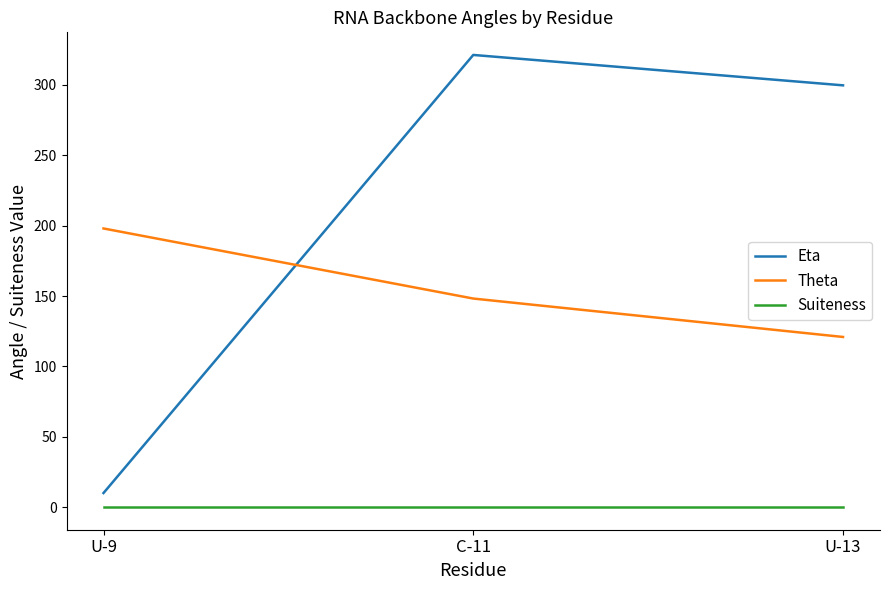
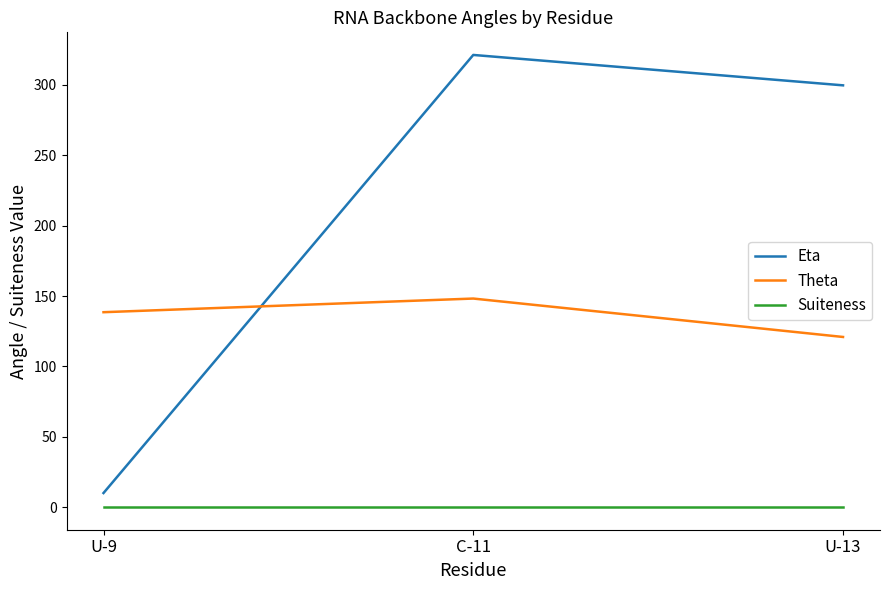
  {
    "Eta": {
      "U-9": 10,
      "C-11": 321,
      "U-13": 300
    },
    "Theta": {
-     "U-9": 198,
+     "U-9": 139,
      "C-11": 148,
      "U-13": 121
    },
    "Suiteness": {
      "U-9": 0,
      "C-11": 0,
      "U-13": 0
    }
  }
